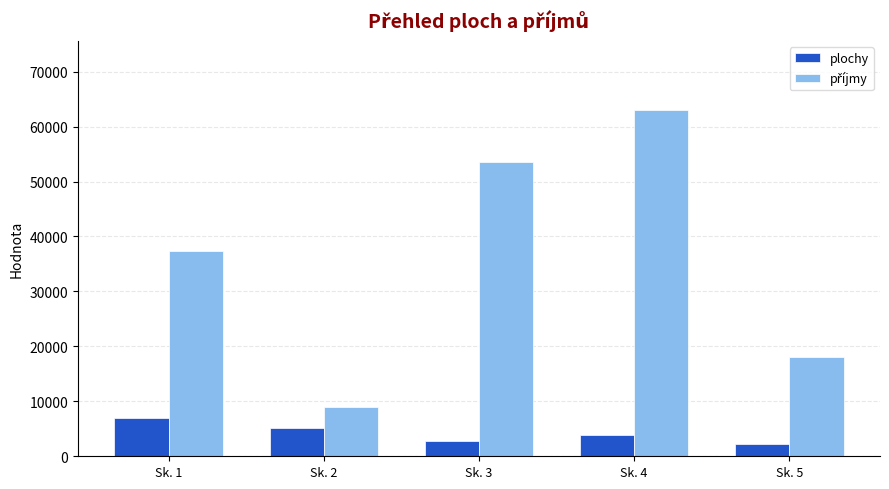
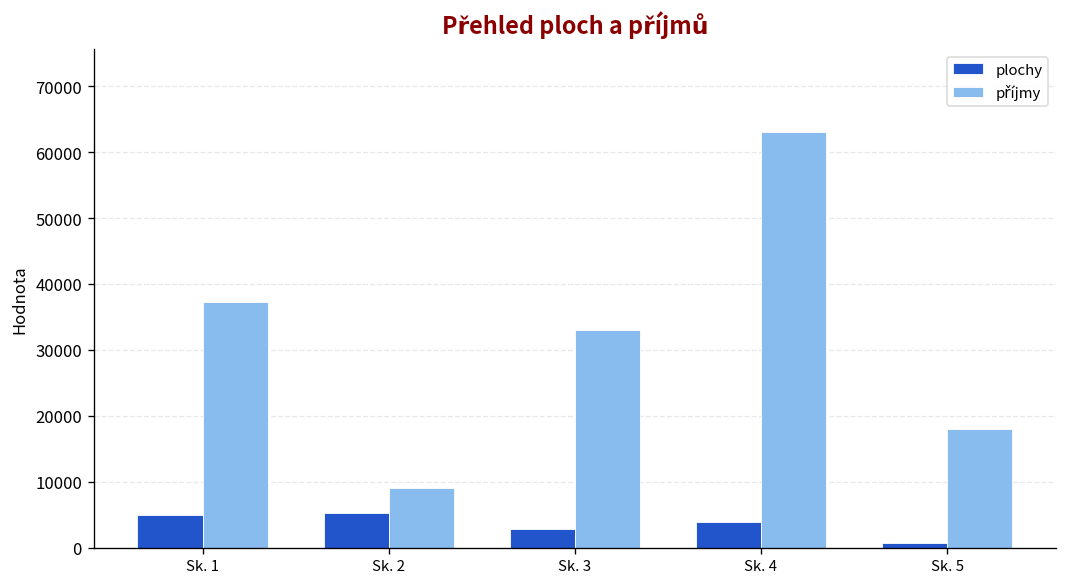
  {
    "plochy": {
-     "Sk. 1": 7000,
+     "Sk. 1": 5000,
      "Sk. 2": 5000,
      "Sk. 3": 3000,
      "Sk. 4": 4000,
-     "Sk. 5": 2000
+     "Sk. 5": 1000
    },
    "příjmy": {
      "Sk. 1": 37000,
      "Sk. 2": 9000,
-     "Sk. 3": 53000,
+     "Sk. 3": 33000,
      "Sk. 4": 63000,
      "Sk. 5": 18000
    }
  }
